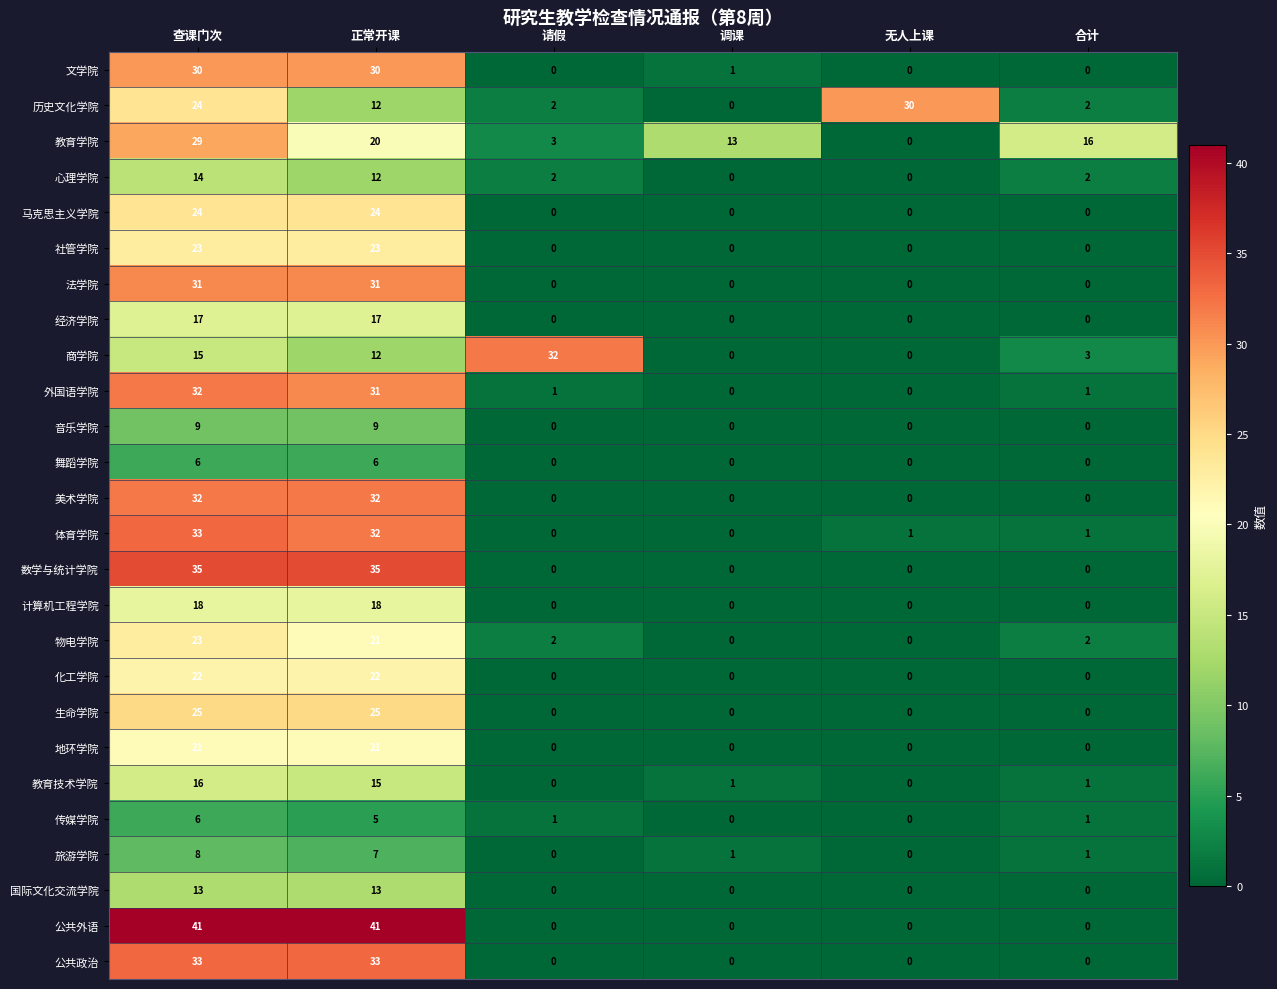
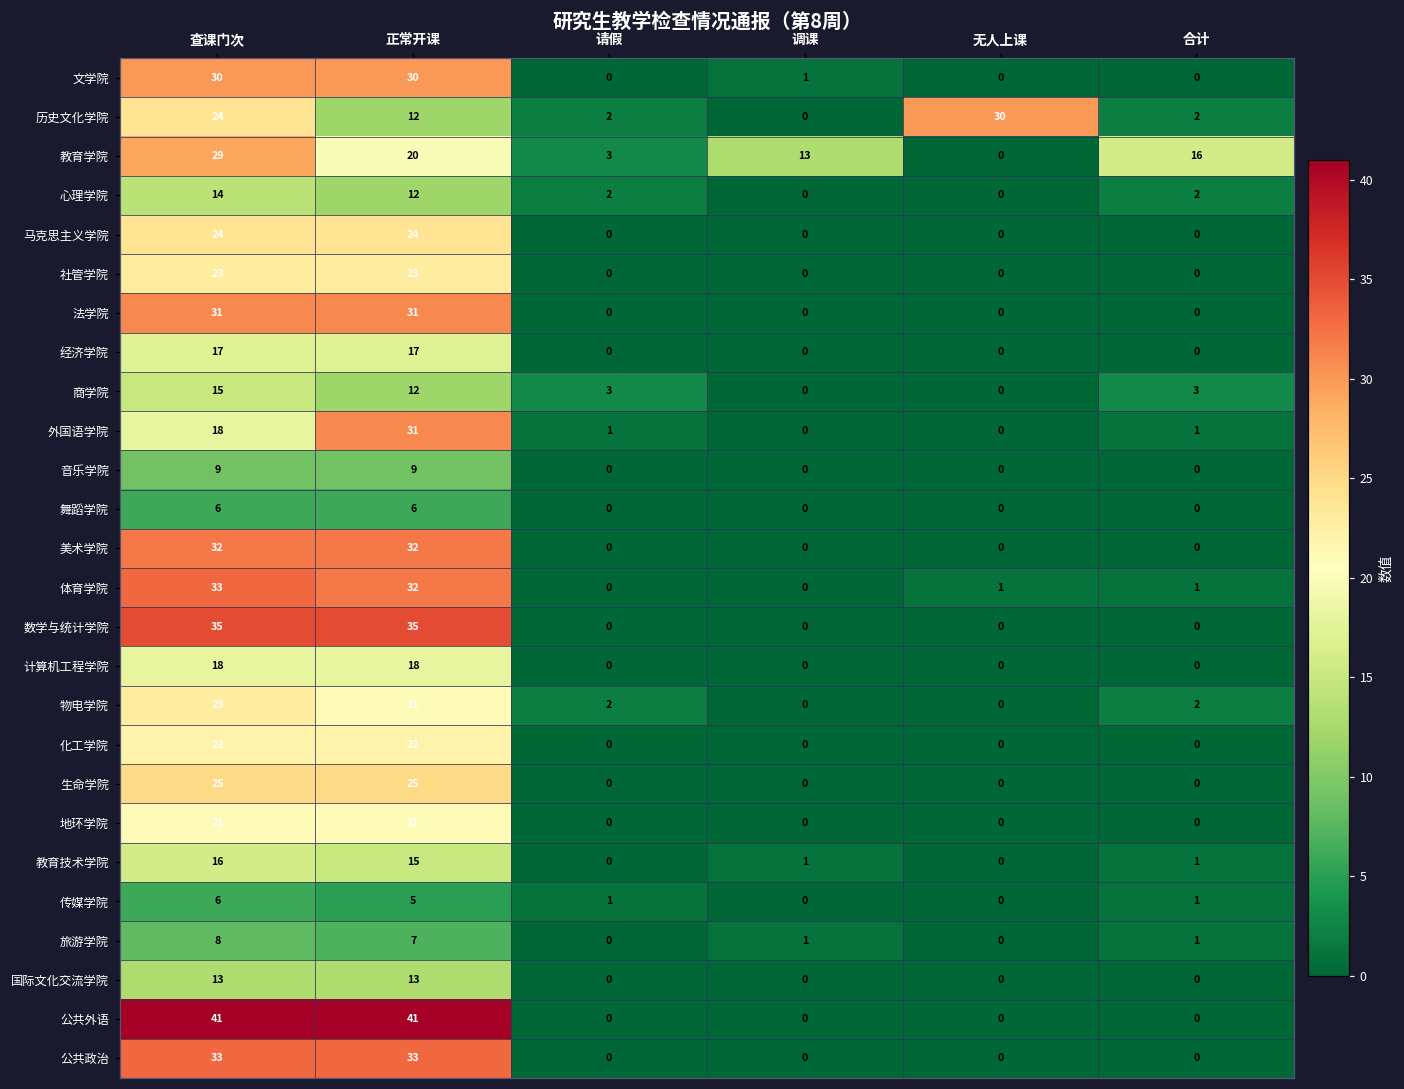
  {
    "文学院": {
      "查课门次": 30,
      "正常开课": 30,
      "请假": 0,
      "调课": 1,
      "无人上课": 0,
      "合计": 0
    },
    "历史文化学院": {
      "查课门次": 24,
      "正常开课": 12,
      "请假": 2,
      "调课": 0,
      "无人上课": 30,
      "合计": 2
    },
    "教育学院": {
      "查课门次": 29,
      "正常开课": 20,
      "请假": 3,
      "调课": 13,
      "无人上课": 0,
      "合计": 16
    },
    "心理学院": {
      "查课门次": 14,
      "正常开课": 12,
      "请假": 2,
      "调课": 0,
      "无人上课": 0,
      "合计": 2
    },
    "马克思主义学院": {
      "查课门次": 24,
      "正常开课": 24,
      "请假": 0,
      "调课": 0,
      "无人上课": 0,
      "合计": 0
    },
    "社管学院": {
      "查课门次": 23,
      "正常开课": 23,
      "请假": 0,
      "调课": 0,
      "无人上课": 0,
      "合计": 0
    },
    "法学院": {
      "查课门次": 31,
      "正常开课": 31,
      "请假": 0,
      "调课": 0,
      "无人上课": 0,
      "合计": 0
    },
    "经济学院": {
      "查课门次": 17,
      "正常开课": 17,
      "请假": 0,
      "调课": 0,
      "无人上课": 0,
      "合计": 0
    },
    "商学院": {
      "查课门次": 15,
      "正常开课": 12,
-     "请假": 32,
+     "请假": 3,
      "调课": 0,
      "无人上课": 0,
      "合计": 3
    },
    "外国语学院": {
-     "查课门次": 32,
+     "查课门次": 18,
      "正常开课": 31,
      "请假": 1,
      "调课": 0,
      "无人上课": 0,
      "合计": 1
    },
    "音乐学院": {
      "查课门次": 9,
      "正常开课": 9,
      "请假": 0,
      "调课": 0,
      "无人上课": 0,
      "合计": 0
    },
    "舞蹈学院": {
      "查课门次": 6,
      "正常开课": 6,
      "请假": 0,
      "调课": 0,
      "无人上课": 0,
      "合计": 0
    },
    "美术学院": {
      "查课门次": 32,
      "正常开课": 32,
      "请假": 0,
      "调课": 0,
      "无人上课": 0,
      "合计": 0
    },
    "体育学院": {
      "查课门次": 33,
      "正常开课": 32,
      "请假": 0,
      "调课": 0,
      "无人上课": 1,
      "合计": 1
    },
    "数学与统计学院": {
      "查课门次": 35,
      "正常开课": 35,
      "请假": 0,
      "调课": 0,
      "无人上课": 0,
      "合计": 0
    },
    "计算机工程学院": {
      "查课门次": 18,
      "正常开课": 18,
      "请假": 0,
      "调课": 0,
      "无人上课": 0,
      "合计": 0
    },
    "物电学院": {
      "查课门次": 23,
      "正常开课": 21,
      "请假": 2,
      "调课": 0,
      "无人上课": 0,
      "合计": 2
    },
    "化工学院": {
      "查课门次": 22,
      "正常开课": 22,
      "请假": 0,
      "调课": 0,
      "无人上课": 0,
      "合计": 0
    },
    "生命学院": {
      "查课门次": 25,
      "正常开课": 25,
      "请假": 0,
      "调课": 0,
      "无人上课": 0,
      "合计": 0
    },
    "地环学院": {
      "查课门次": 21,
      "正常开课": 21,
      "请假": 0,
      "调课": 0,
      "无人上课": 0,
      "合计": 0
    },
    "教育技术学院": {
      "查课门次": 16,
      "正常开课": 15,
      "请假": 0,
      "调课": 1,
      "无人上课": 0,
      "合计": 1
    },
    "传媒学院": {
      "查课门次": 6,
      "正常开课": 5,
      "请假": 1,
      "调课": 0,
      "无人上课": 0,
      "合计": 1
    },
    "旅游学院": {
      "查课门次": 8,
      "正常开课": 7,
      "请假": 0,
      "调课": 1,
      "无人上课": 0,
      "合计": 1
    },
    "国际文化交流学院": {
      "查课门次": 13,
      "正常开课": 13,
      "请假": 0,
      "调课": 0,
      "无人上课": 0,
      "合计": 0
    },
    "公共外语": {
      "查课门次": 41,
      "正常开课": 41,
      "请假": 0,
      "调课": 0,
      "无人上课": 0,
      "合计": 0
    },
    "公共政治": {
      "查课门次": 33,
      "正常开课": 33,
      "请假": 0,
      "调课": 0,
      "无人上课": 0,
      "合计": 0
    }
  }
